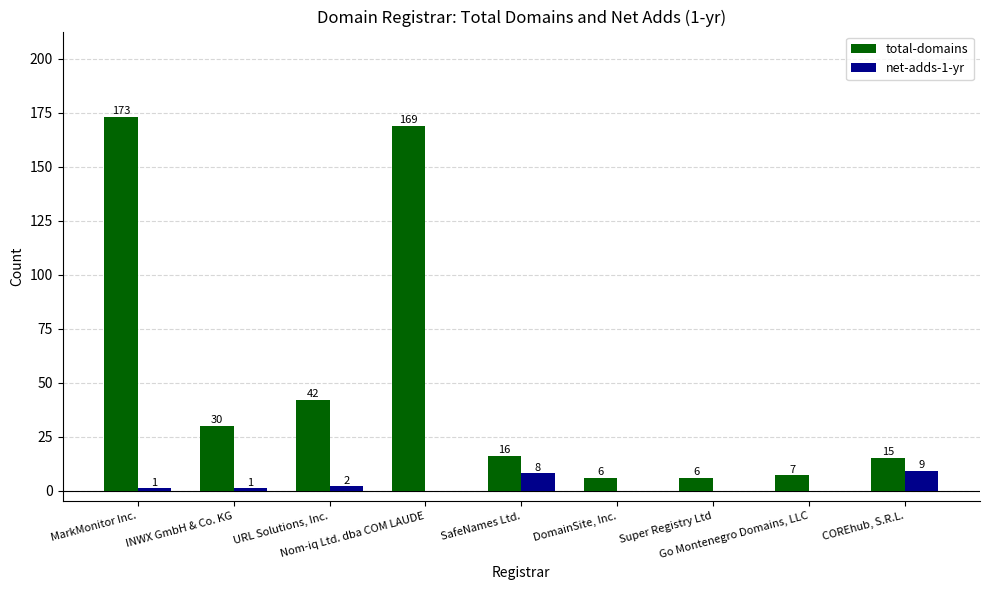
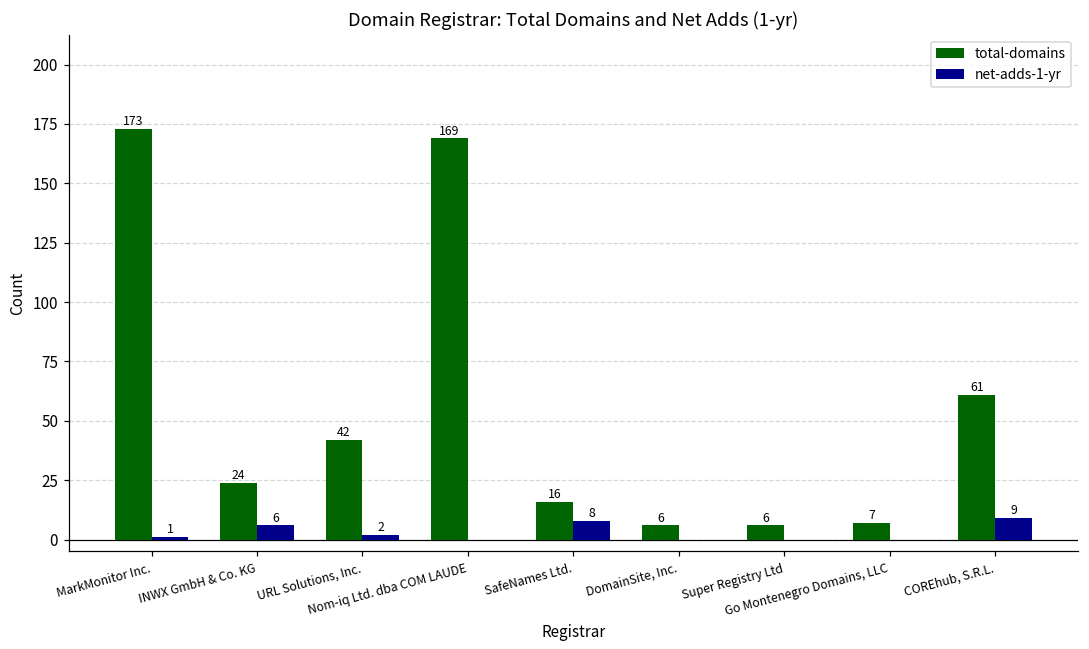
  {
    "total-domains": {
      "MarkMonitor Inc.": 173,
-     "INWX GmbH & Co. KG": 30,
+     "INWX GmbH & Co. KG": 24,
      "URL Solutions, Inc.": 42,
      "Nom-iq Ltd. dba COM LAUDE": 169,
      "SafeNames Ltd.": 16,
      "DomainSite, Inc.": 6,
      "Super Registry Ltd": 6,
      "Go Montenegro Domains, LLC": 7,
-     "COREhub, S.R.L.": 15
+     "COREhub, S.R.L.": 61
    },
    "net-adds-1-yr": {
      "MarkMonitor Inc.": 1,
-     "INWX GmbH & Co. KG": 1,
+     "INWX GmbH & Co. KG": 6,
      "URL Solutions, Inc.": 2,
      "SafeNames Ltd.": 8,
      "COREhub, S.R.L.": 9
    }
  }
